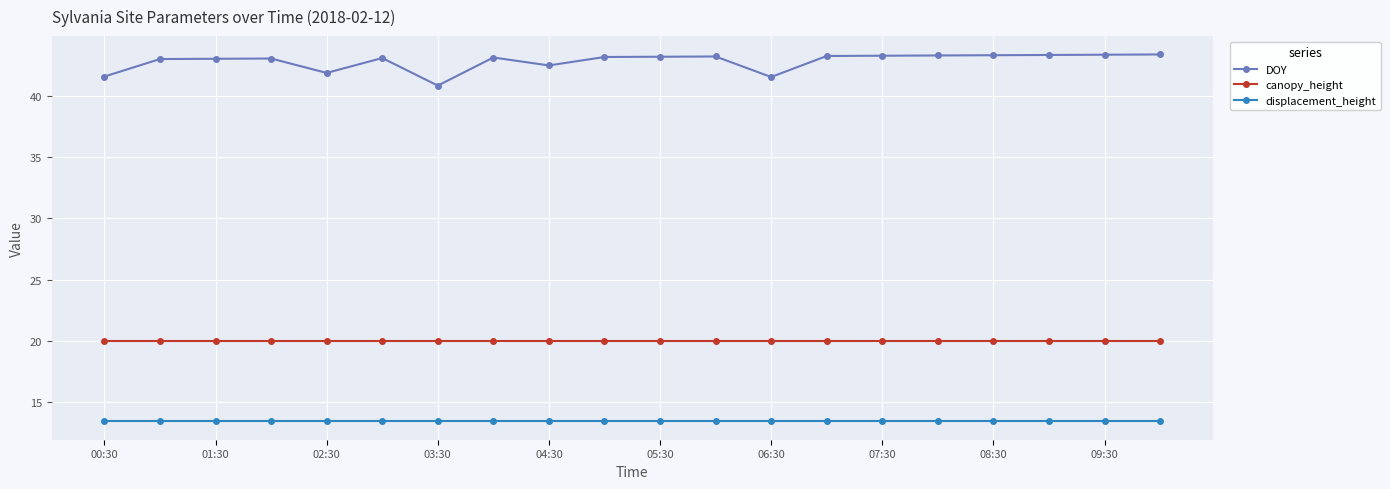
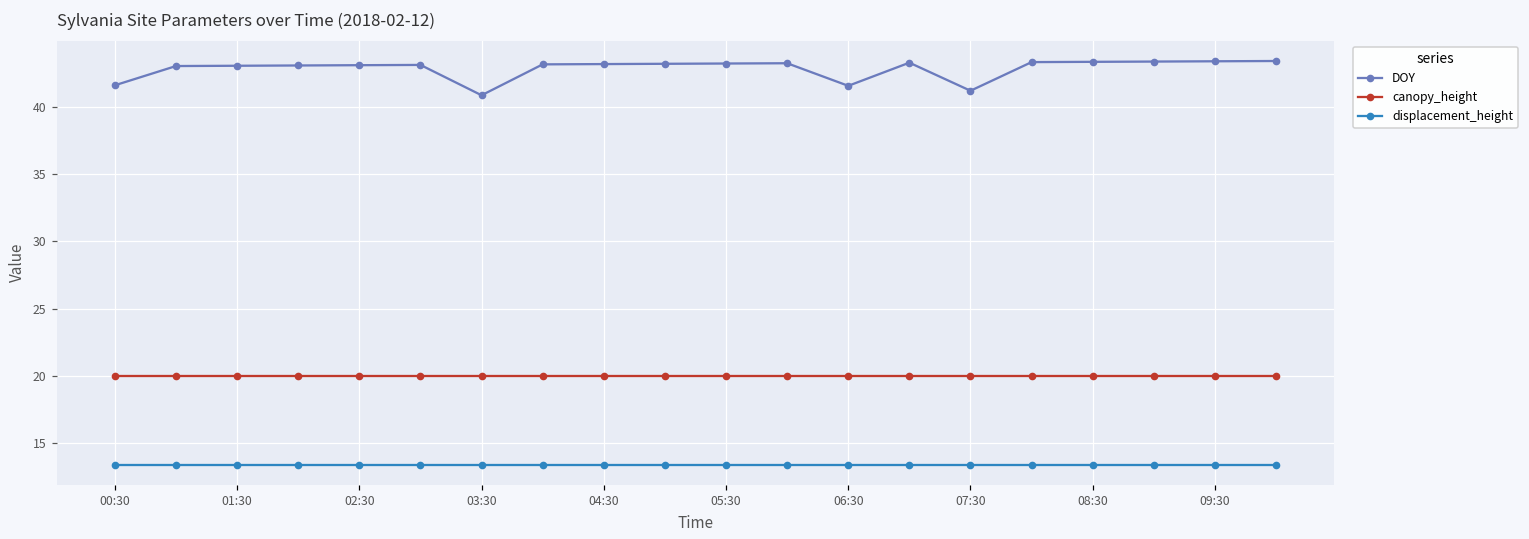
  {
    "DOY": {
      "00:30": 41.6,
      "01:30": 43.1,
-     "02:30": 41.9,
+     "02:30": 43.1,
      "03:30": 40.9,
-     "04:30": 42.5,
+     "04:30": 43.2,
      "05:30": 43.2,
      "06:30": 41.6,
-     "07:30": 43.3,
+     "07:30": 41.2,
      "08:30": 43.4,
      "09:30": 43.4
    },
    "canopy_height": {
      "00:30": 20.0,
      "01:30": 20.0,
      "02:30": 20.0,
      "03:30": 20.0,
      "04:30": 20.0,
      "05:30": 20.0,
      "06:30": 20.0,
      "07:30": 20.0,
      "08:30": 20.0,
      "09:30": 20.0
    },
    "displacement_height": {
      "00:30": 13.4,
      "01:30": 13.4,
      "02:30": 13.4,
      "03:30": 13.4,
      "04:30": 13.4,
      "05:30": 13.4,
      "06:30": 13.4,
      "07:30": 13.4,
      "08:30": 13.4,
      "09:30": 13.4
    }
  }
